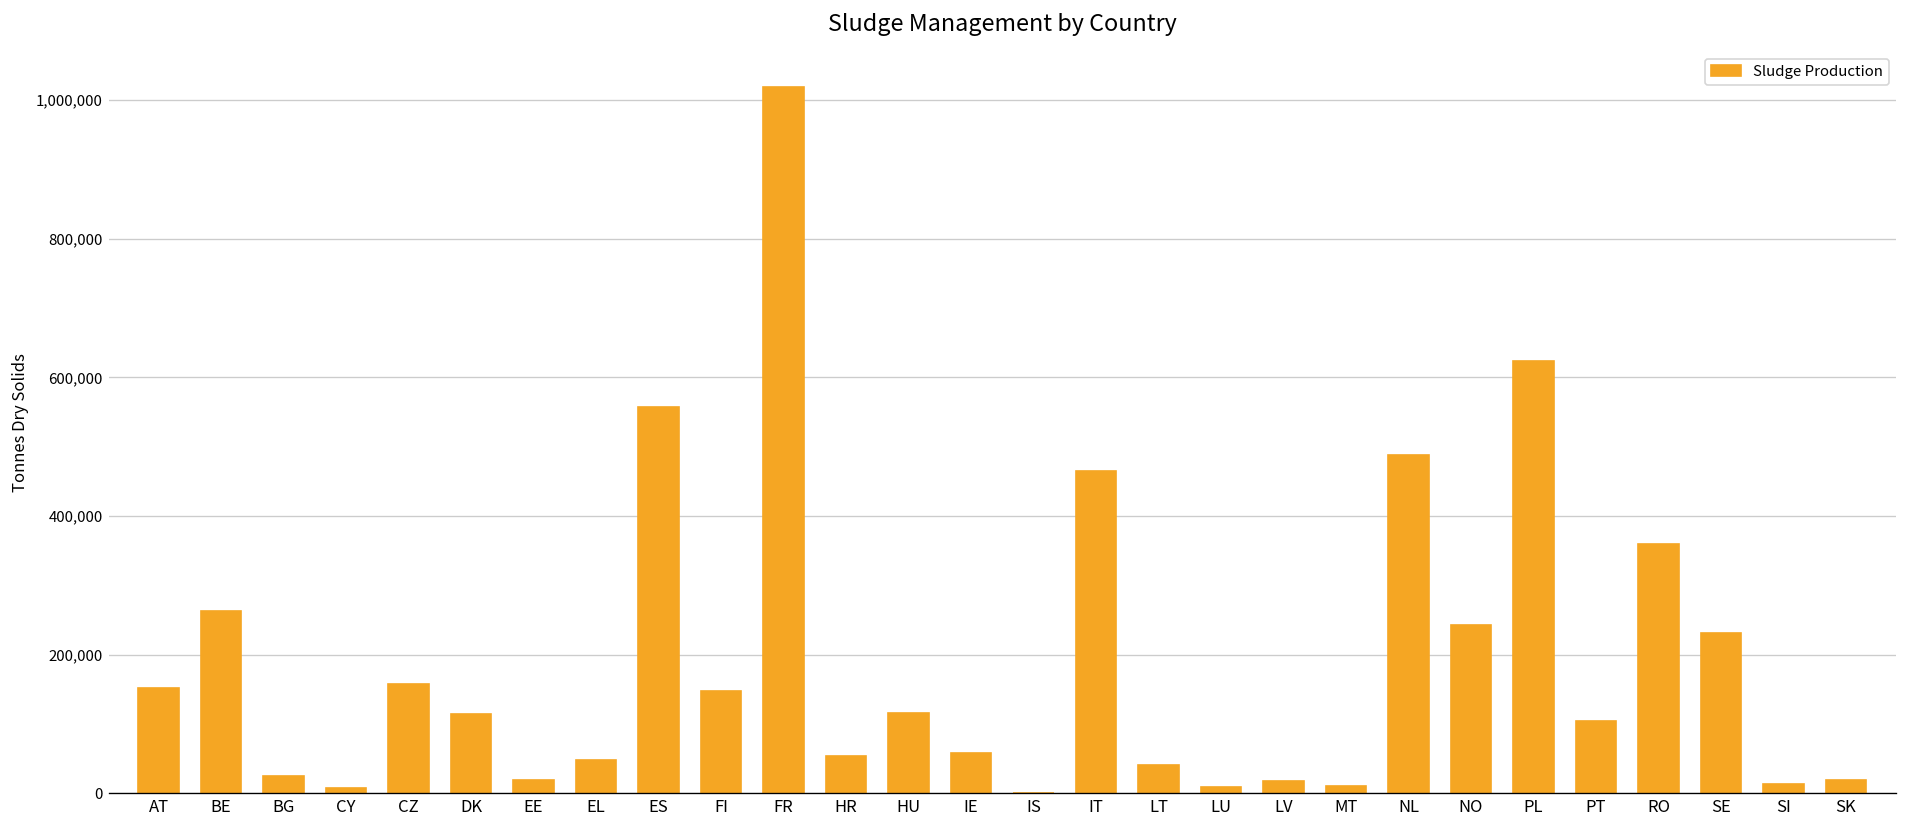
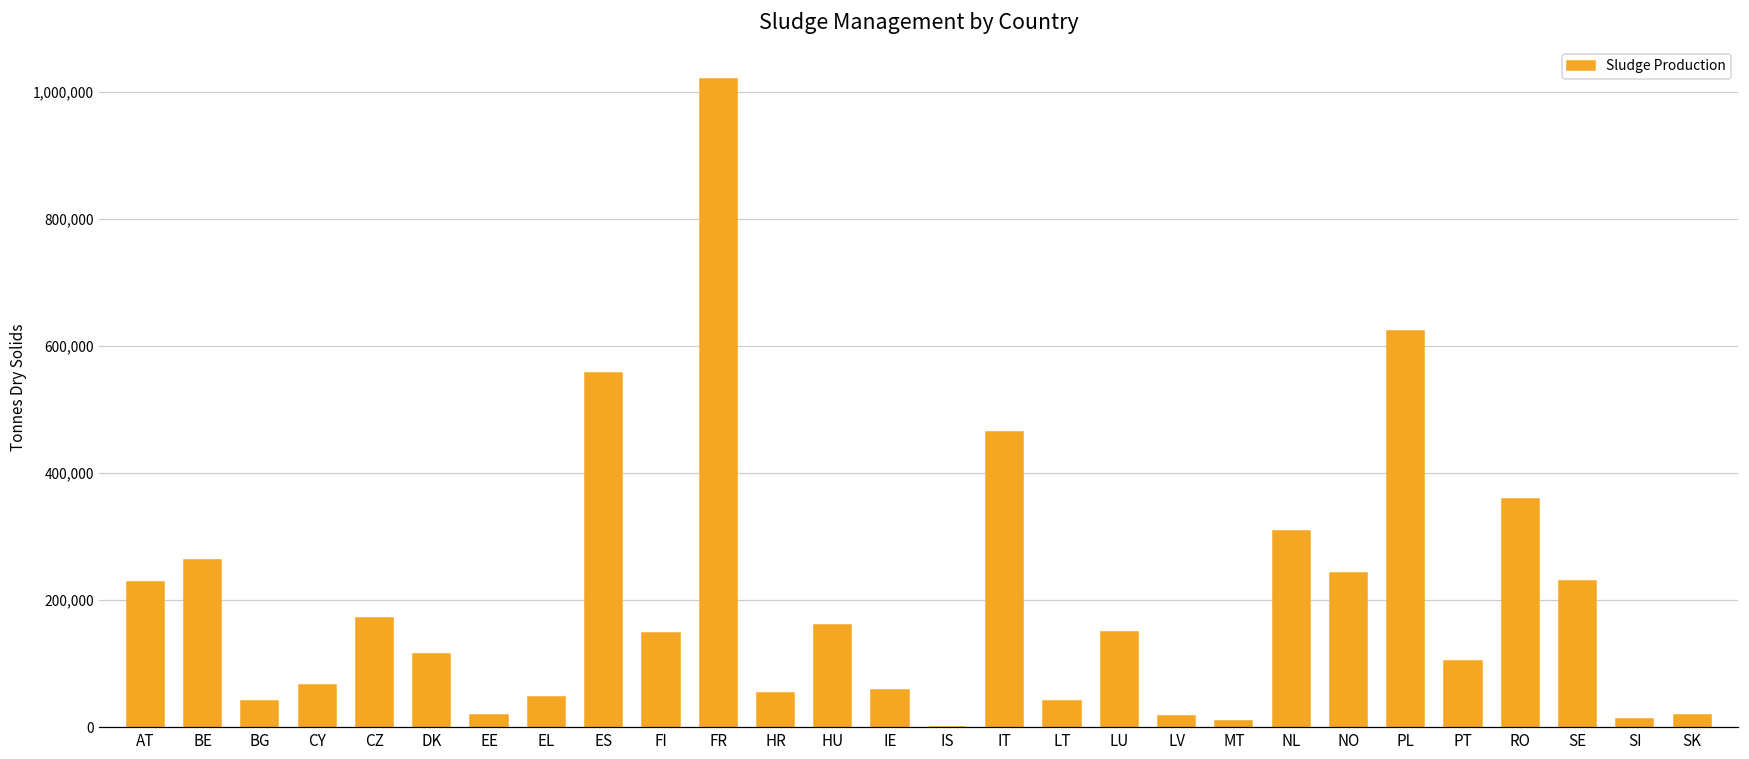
  {
-   "AT": "150,000",
+   "AT": "230,000",
    "BE": "260,000",
-   "BG": "30,000",
-   "CY": "10,000",
-   "CZ": "160,000",
+   "BG": "40,000",
+   "CY": "70,000",
+   "CZ": "170,000",
    "DK": "120,000",
    "EE": "20,000",
    "EL": "50,000",
    "ES": "560,000",
    "FI": "150,000",
    "FR": "1,020,000",
    "HR": "50,000",
-   "HU": "120,000",
+   "HU": "160,000",
    "IE": "60,000",
    "IT": "460,000",
    "LT": "40,000",
-   "LU": "10,000",
+   "LU": "150,000",
    "LV": "20,000",
    "MT": "10,000",
-   "NL": "490,000",
+   "NL": "310,000",
    "NO": "240,000",
    "PL": "620,000",
    "PT": "100,000",
    "RO": "360,000",
    "SE": "230,000",
    "SI": "10,000",
    "SK": "20,000"
  }
